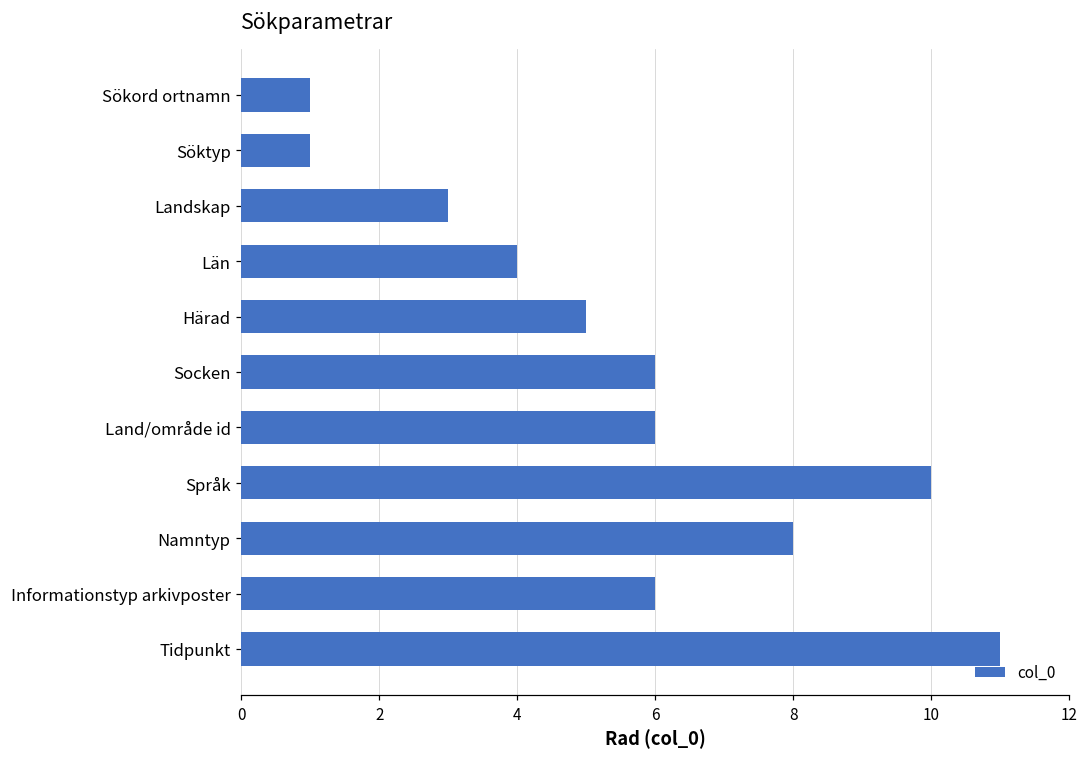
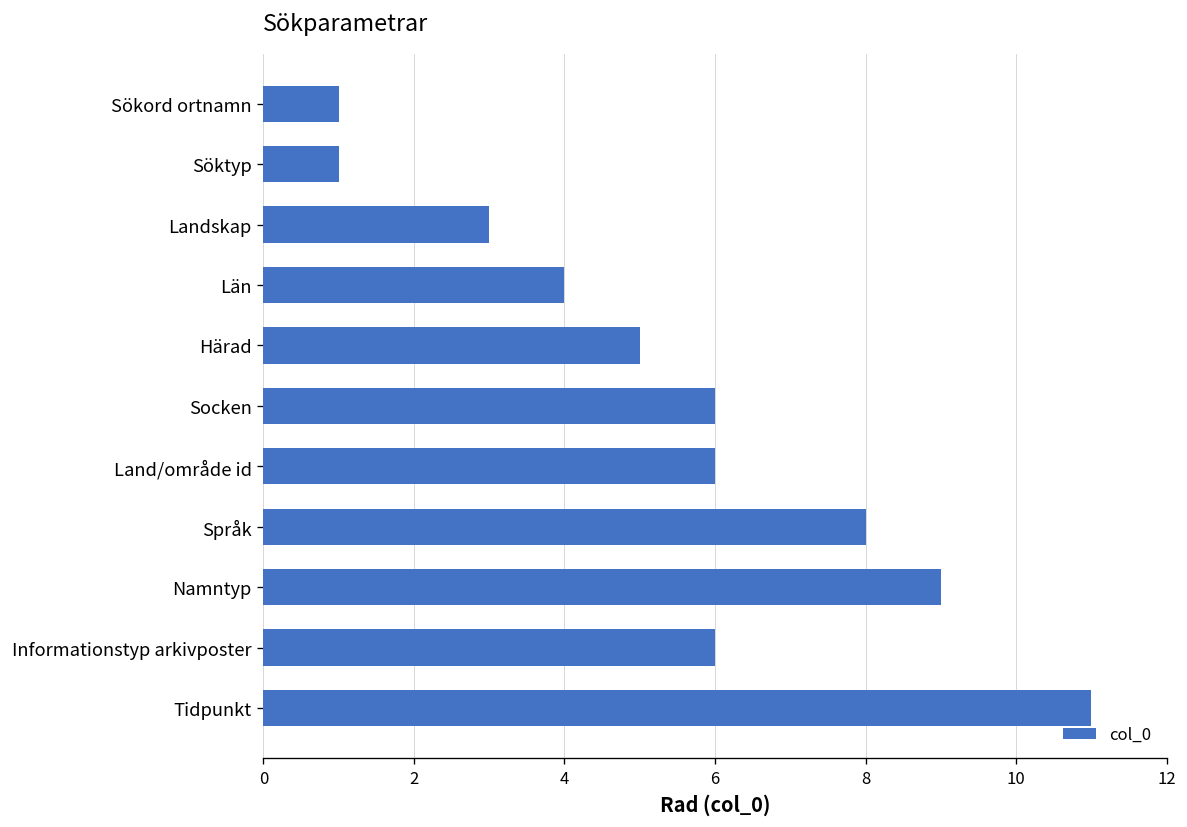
  {
    "Sökord ortnamn": 1,
    "Söktyp": 1,
    "Landskap": 3,
    "Län": 4,
    "Härad": 5,
    "Socken": 6,
    "Land/område id": 6,
-   "Språk": 10,
-   "Namntyp": 8,
+   "Språk": 8,
+   "Namntyp": 9,
    "Informationstyp arkivposter": 6,
    "Tidpunkt": 11
  }
